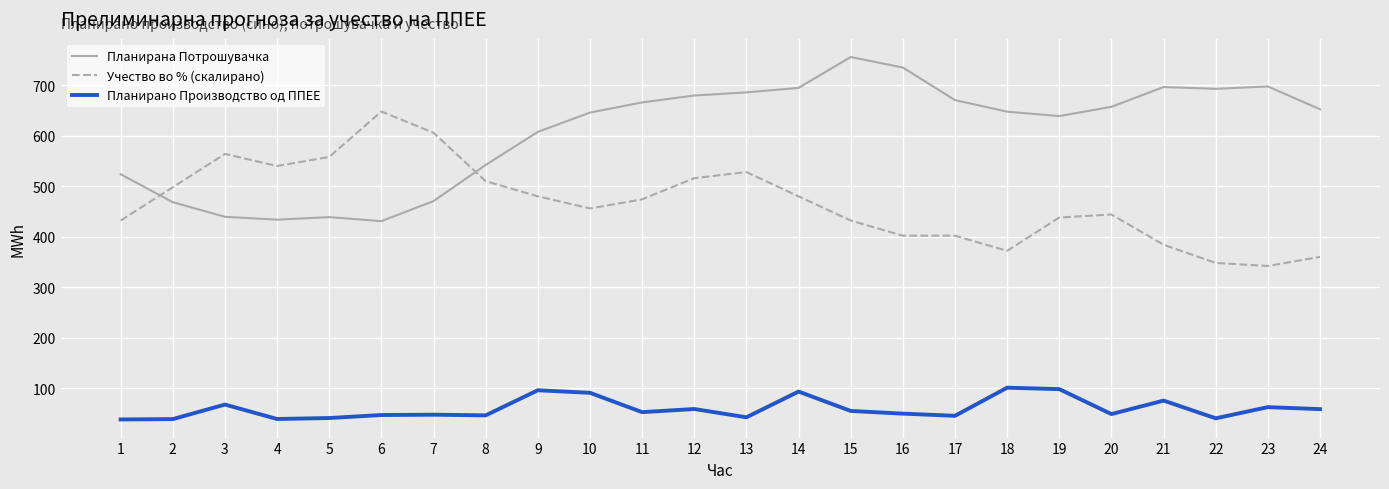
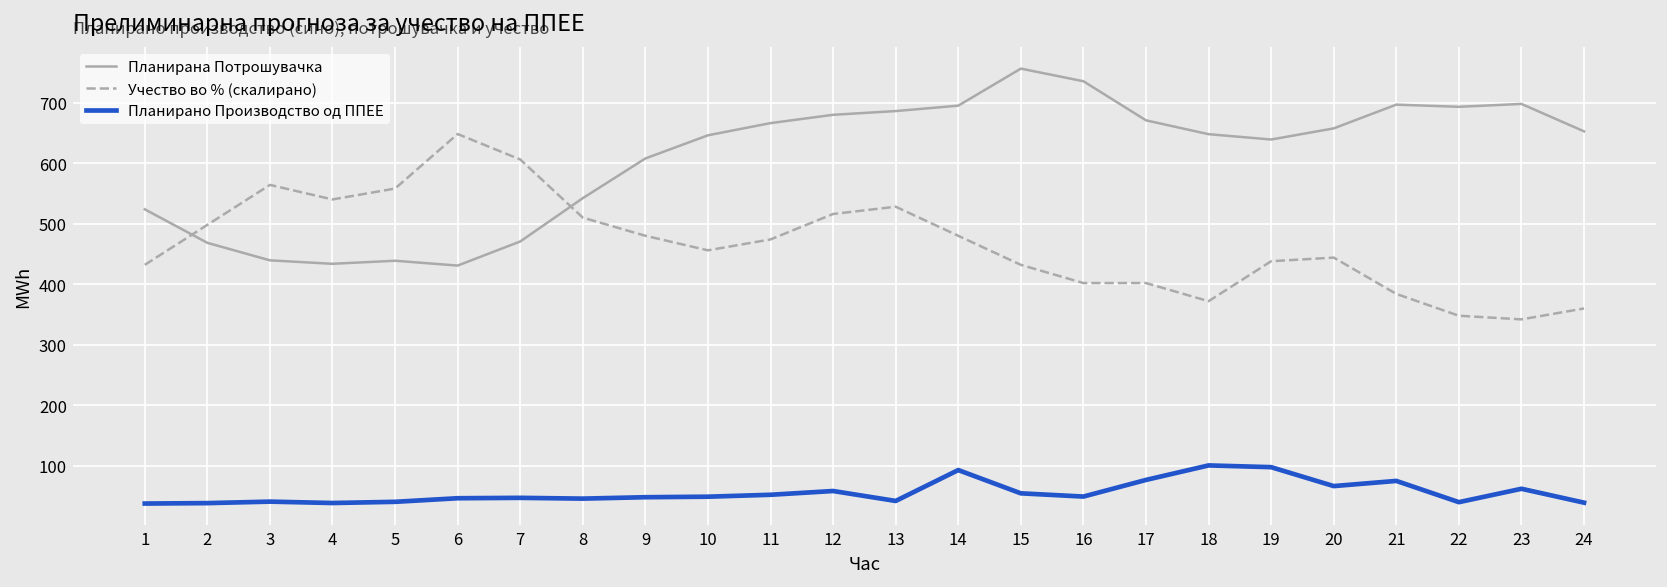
  {
    "Планирано Производство од ППЕЕ": {
      "1": 40,
      "2": 40,
-     "3": 70,
+     "3": 40,
      "4": 40,
      "5": 40,
      "6": 50,
      "7": 50,
      "8": 50,
-     "9": 100,
-     "10": 90,
+     "9": 50,
+     "10": 50,
      "11": 50,
      "12": 60,
      "13": 40,
      "14": 90,
      "15": 50,
      "16": 50,
-     "17": 50,
+     "17": 80,
      "18": 100,
      "19": 100,
-     "20": 50,
+     "20": 70,
      "21": 80,
      "22": 40,
      "23": 60,
-     "24": 60
+     "24": 40
    }
  }
